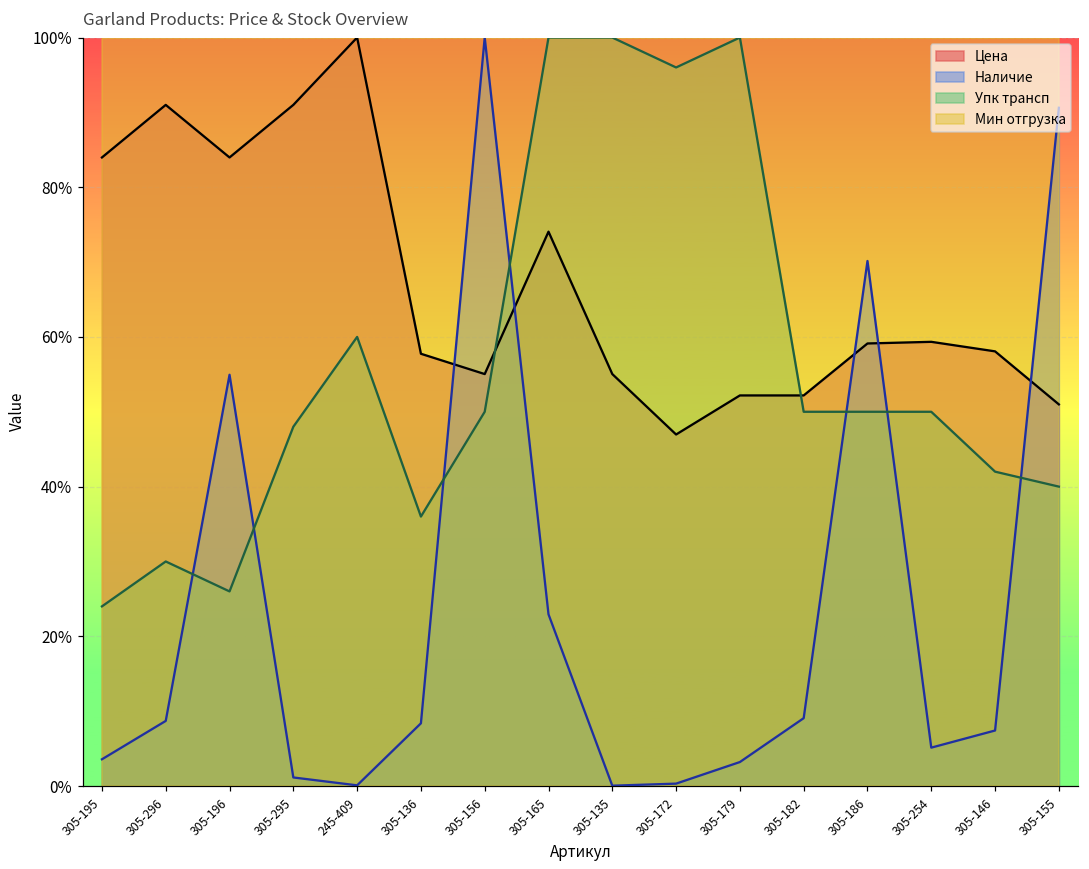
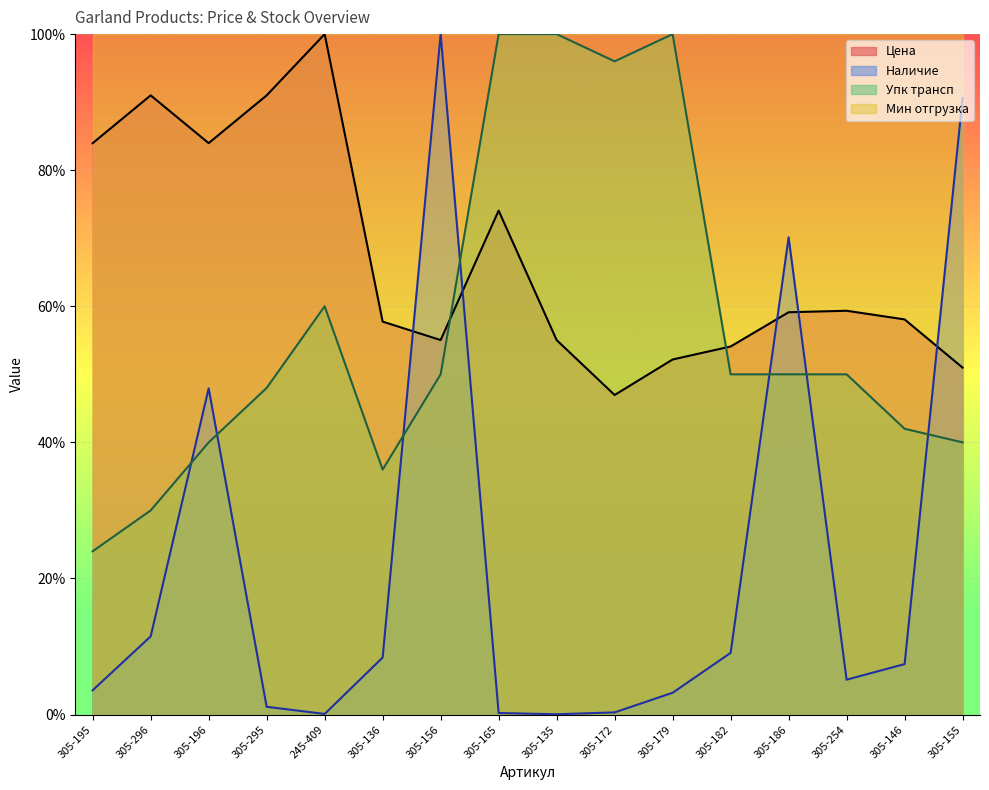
  {
    "Цена": {
      "305-195": "84%",
      "305-296": "91%",
      "305-196": "84%",
      "305-295": "91%",
      "305-136": "58%",
      "305-156": "55%",
      "305-165": "74%",
      "305-135": "55%",
      "305-172": "47%",
      "305-179": "52%",
-     "305-182": "52%",
+     "305-182": "54%",
      "305-186": "59%",
      "305-254": "59%",
      "305-146": "58%",
      "305-155": "51%"
    },
    "Наличие": {
      "305-195": "4%",
-     "305-296": "9%",
-     "305-196": "55%",
+     "305-296": "11%",
+     "305-196": "48%",
      "305-295": "1%",
      "245-409": "0%",
      "305-136": "8%",
-     "305-165": "23%",
+     "305-165": "0%",
      "305-135": "0%",
      "305-172": "0%",
      "305-179": "3%",
      "305-182": "9%",
      "305-186": "70%",
      "305-254": "5%",
      "305-146": "7%"
    },
    "Упк трансп": {
      "305-195": "24%",
      "305-296": "30%",
-     "305-196": "26%",
+     "305-196": "40%",
      "305-295": "48%",
      "245-409": "60%",
      "305-136": "36%",
      "305-156": "50%",
      "305-172": "96%",
      "305-182": "50%",
      "305-186": "50%",
      "305-254": "50%",
      "305-146": "42%",
      "305-155": "40%"
    },
    "Мин отгрузка": {
      "305-195": "100%",
      "305-296": "100%",
      "305-196": "100%",
      "305-295": "100%",
      "305-136": "100%",
      "305-172": "100%",
      "305-182": "100%",
      "305-186": "100%",
      "305-254": "100%",
      "305-146": "100%",
      "305-155": "100%"
    }
  }
